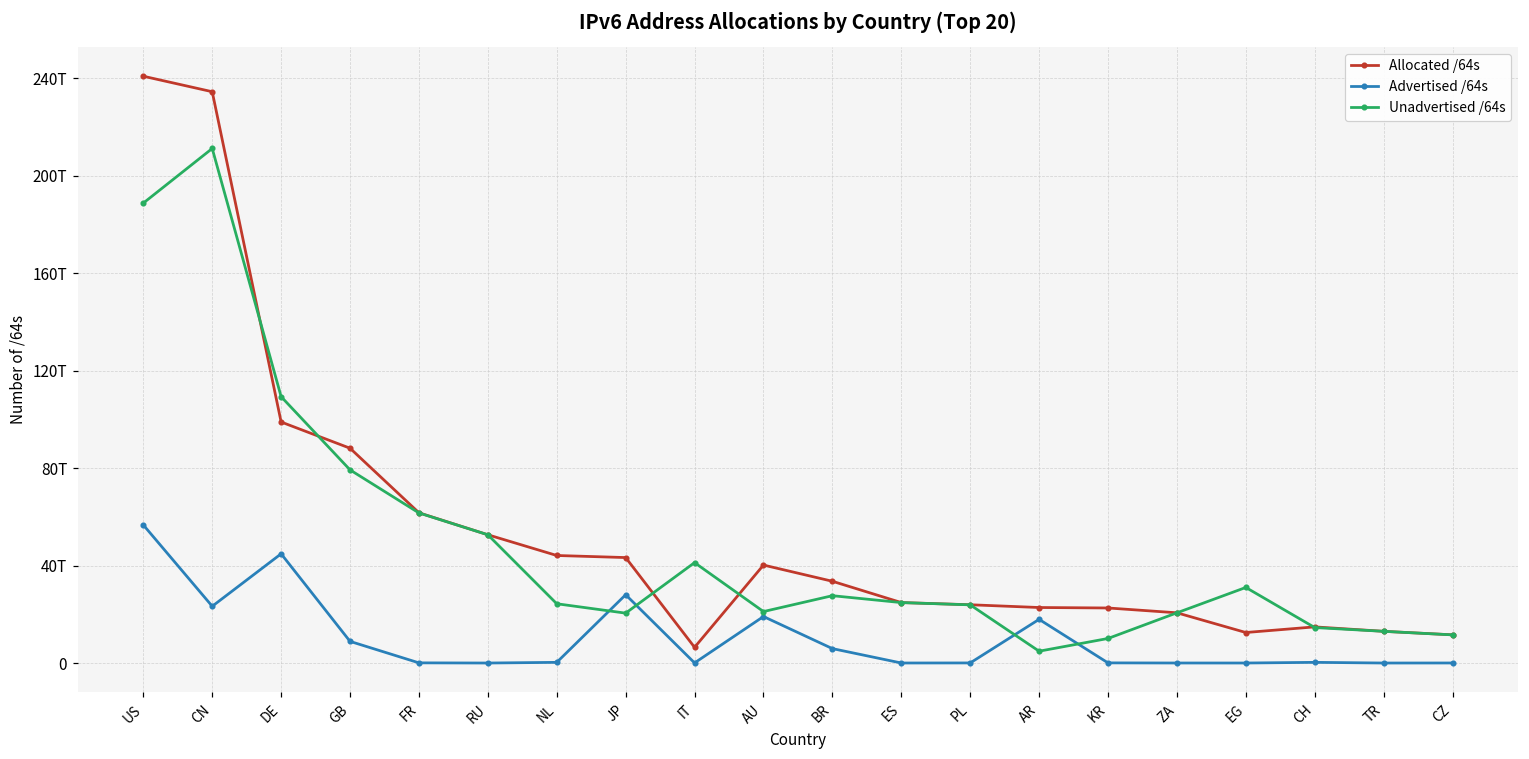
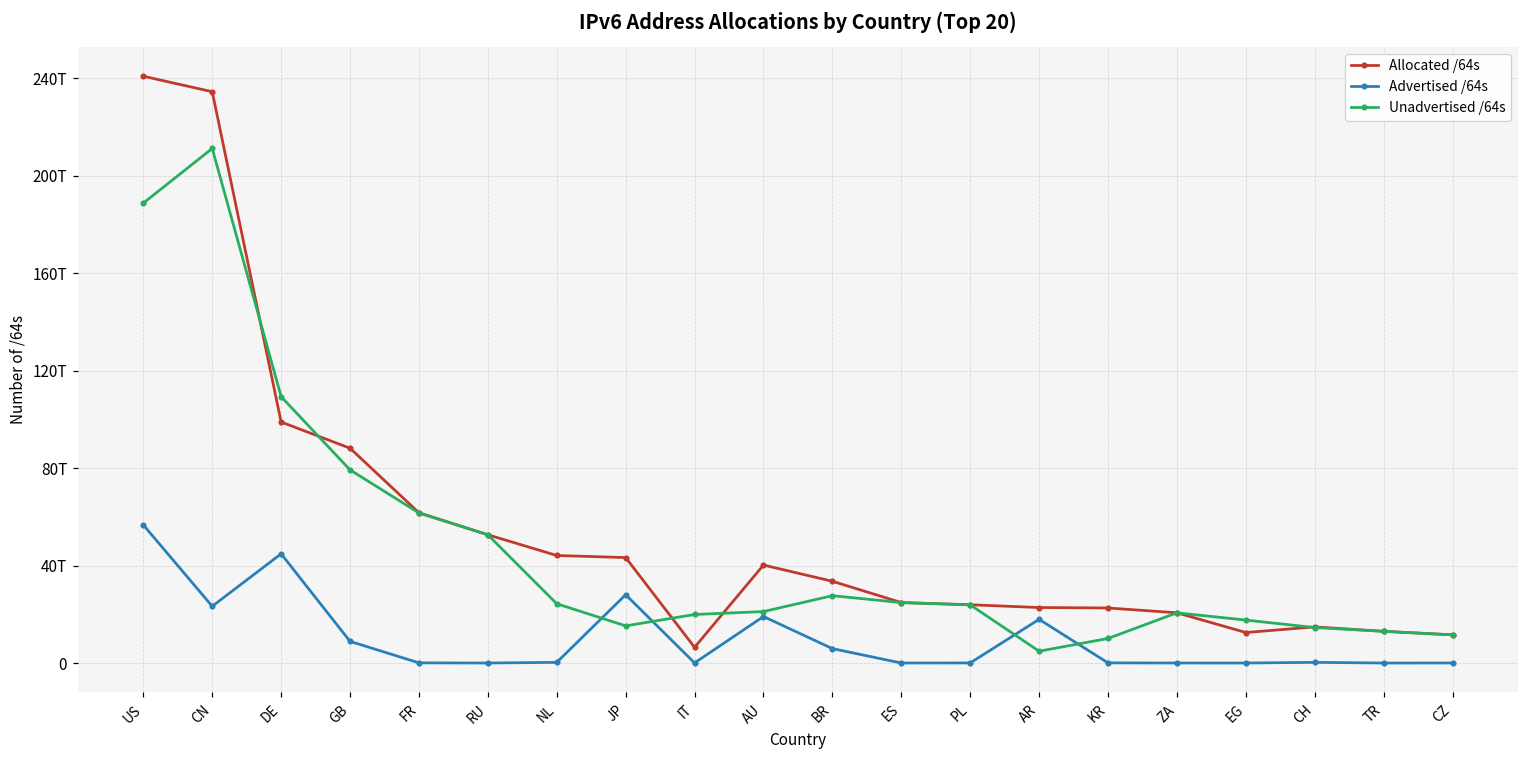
  {
    "Allocated /64s": {
      "US": "241T",
      "CN": "234T",
      "DE": "99T",
      "GB": "88T",
      "NL": "44T",
      "JP": "43T",
      "IT": "6T",
      "AU": "40T",
      "BR": "34T",
      "AR": "23T",
      "KR": "23T",
      "EG": "13T"
    },
    "Advertised /64s": {
      "US": "57T",
      "CN": "23T",
      "DE": "45T",
      "GB": "9T",
      "FR": "0T",
      "RU": "0T",
      "NL": "0T",
      "JP": "28T",
      "IT": "0T",
      "AU": "19T",
      "BR": "6T",
      "ES": "0T",
      "PL": "0T",
      "AR": "18T",
      "KR": "0T",
      "ZA": "0T",
      "EG": "0T",
      "CH": "0T",
      "TR": "0T",
      "CZ": "0T"
    },
    "Unadvertised /64s": {
      "US": "189T",
      "CN": "211T",
      "DE": "109T",
      "GB": "79T",
      "NL": "24T",
-     "JP": "20T",
-     "IT": "41T",
+     "JP": "15T",
+     "IT": "20T",
      "AU": "21T",
      "BR": "28T",
      "AR": "5T",
      "KR": "10T",
-     "EG": "31T"
+     "EG": "18T"
    }
  }
